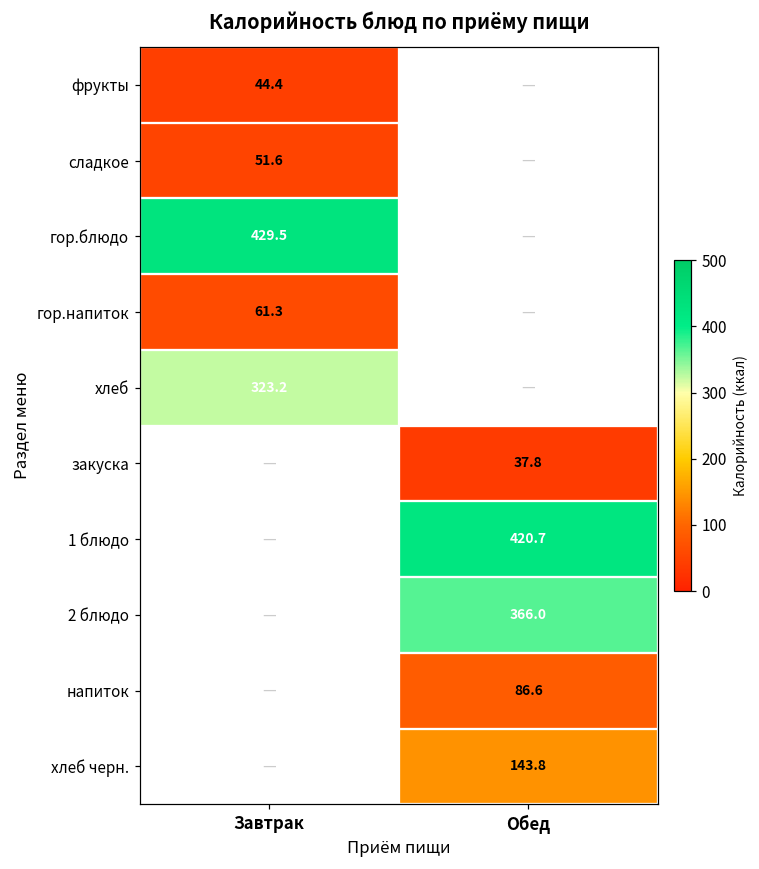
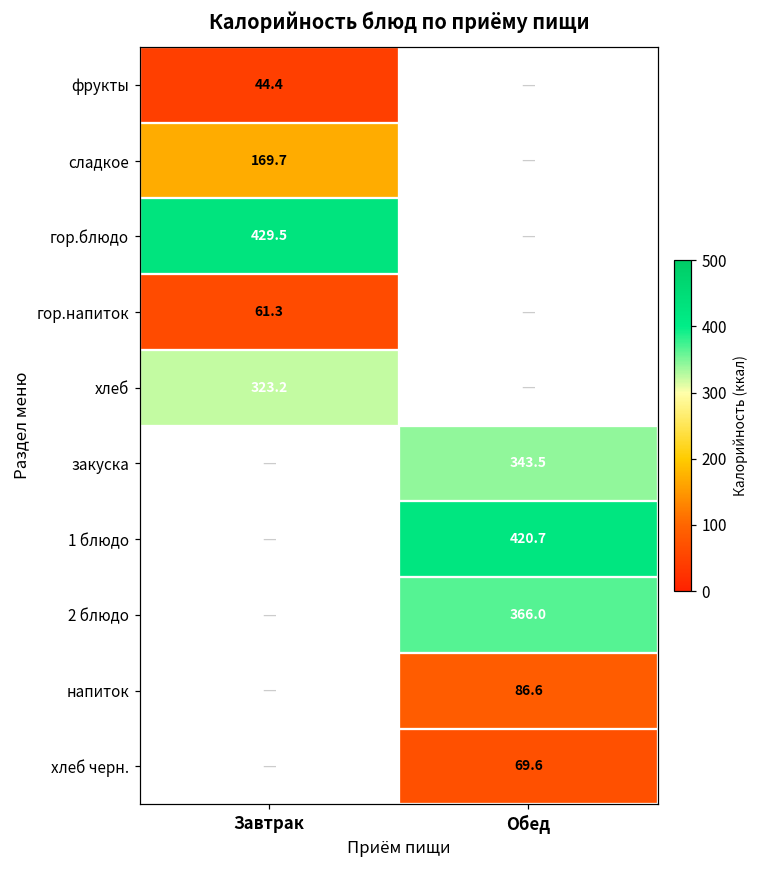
  {
    "фрукты": {
      "Завтрак": 44.4
    },
    "сладкое": {
-     "Завтрак": 51.6
+     "Завтрак": 169.7
    },
    "гор.блюдо": {
      "Завтрак": 429.5
    },
    "гор.напиток": {
      "Завтрак": 61.3
    },
    "хлеб": {
      "Завтрак": 323.2
    },
    "закуска": {
-     "Обед": 37.8
+     "Обед": 343.5
    },
    "1 блюдо": {
      "Обед": 420.7
    },
    "2 блюдо": {
      "Обед": 366.0
    },
    "напиток": {
      "Обед": 86.6
    },
    "хлеб черн.": {
-     "Обед": 143.8
+     "Обед": 69.6
    }
  }
